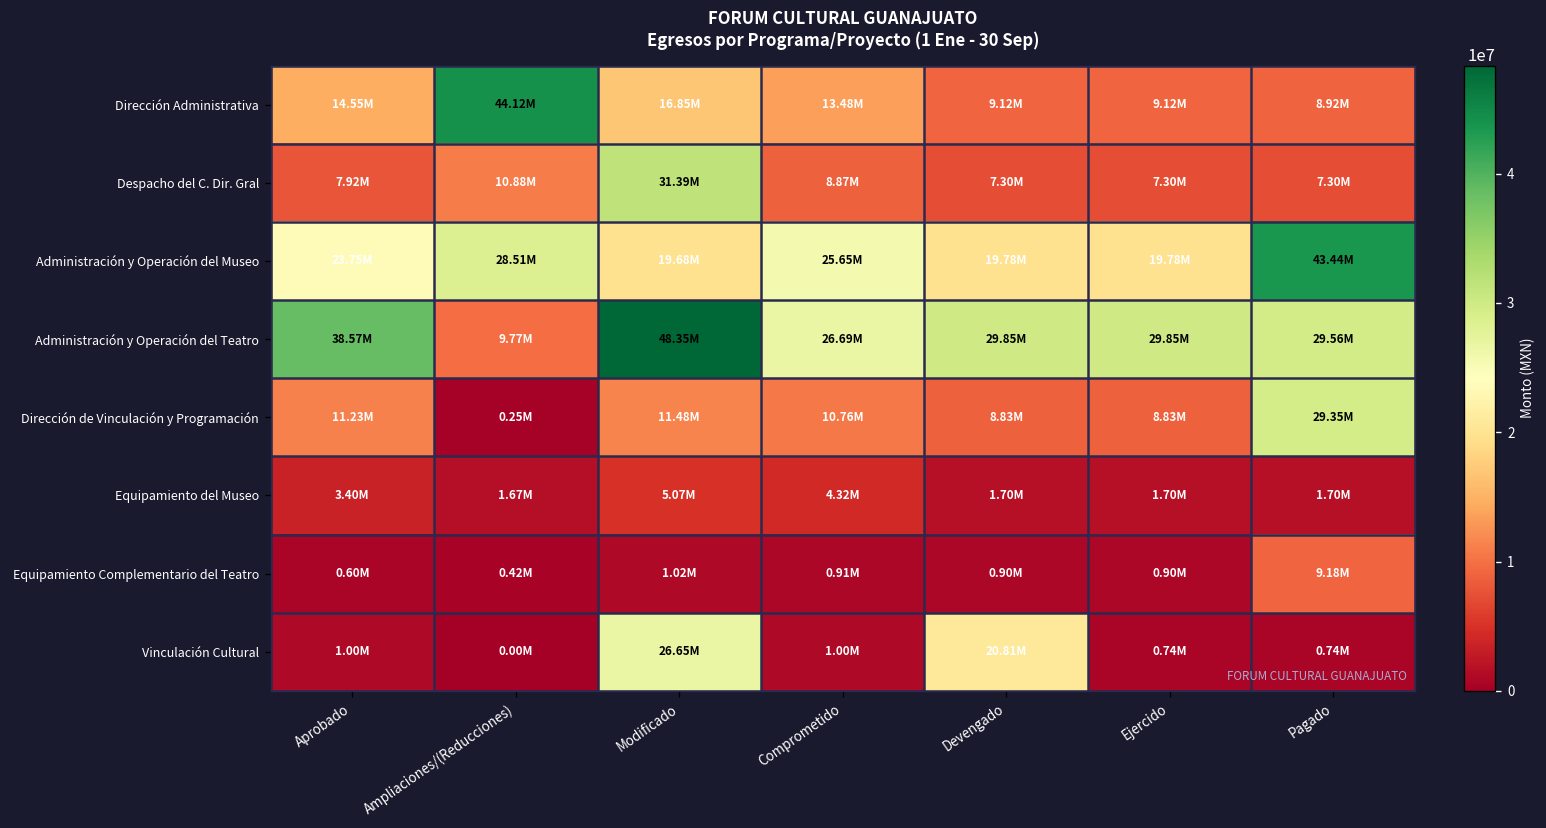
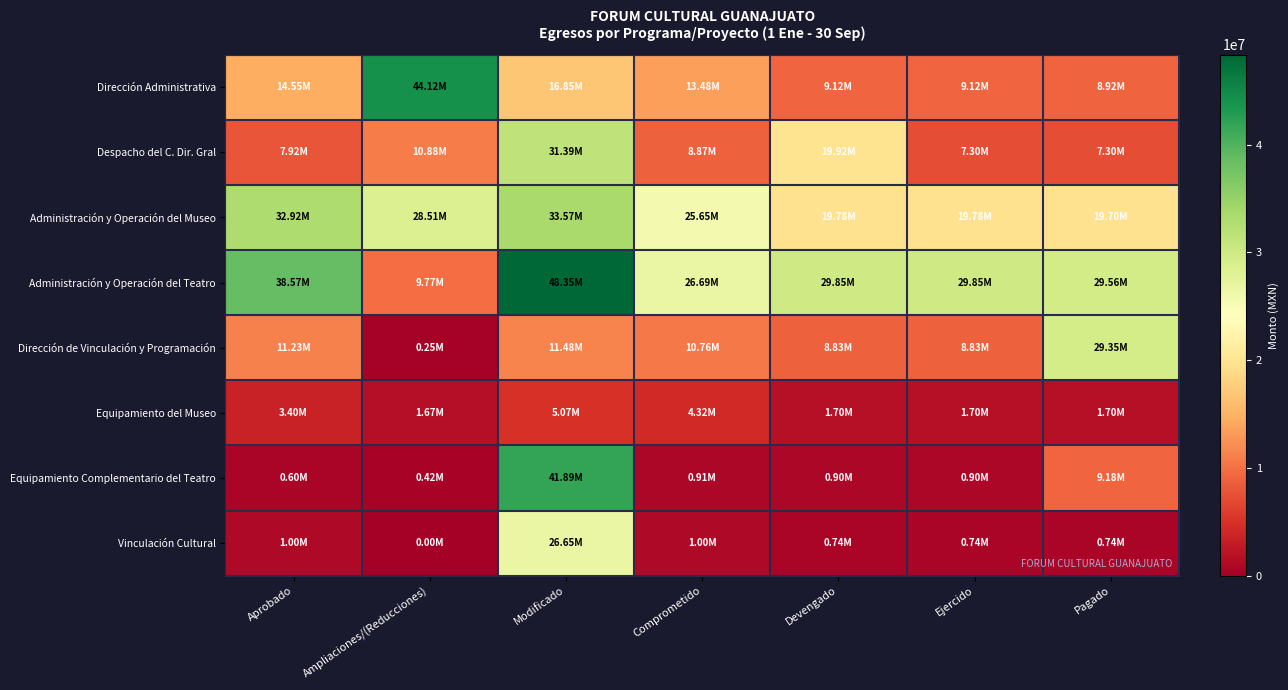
  {
    "Dirección Administrativa": {
      "Aprobado": "14.55M",
      "Ampliaciones/(Reducciones)": "44.12M",
      "Modificado": "16.85M",
      "Comprometido": "13.48M",
      "Devengado": "9.12M",
      "Ejercido": "9.12M",
      "Pagado": "8.92M"
    },
    "Despacho del C. Dir. Gral": {
      "Aprobado": "7.92M",
      "Ampliaciones/(Reducciones)": "10.88M",
      "Modificado": "31.39M",
      "Comprometido": "8.87M",
-     "Devengado": "7.30M",
+     "Devengado": "19.92M",
      "Ejercido": "7.30M",
      "Pagado": "7.30M"
    },
    "Administración y Operación del Museo": {
-     "Aprobado": "23.75M",
+     "Aprobado": "32.92M",
      "Ampliaciones/(Reducciones)": "28.51M",
-     "Modificado": "19.68M",
+     "Modificado": "33.57M",
      "Comprometido": "25.65M",
      "Devengado": "19.78M",
      "Ejercido": "19.78M",
-     "Pagado": "43.44M"
+     "Pagado": "19.70M"
    },
    "Administración y Operación del Teatro": {
      "Aprobado": "38.57M",
      "Ampliaciones/(Reducciones)": "9.77M",
      "Modificado": "48.35M",
      "Comprometido": "26.69M",
      "Devengado": "29.85M",
      "Ejercido": "29.85M",
      "Pagado": "29.56M"
    },
    "Dirección de Vinculación y Programación": {
      "Aprobado": "11.23M",
      "Ampliaciones/(Reducciones)": "0.25M",
      "Modificado": "11.48M",
      "Comprometido": "10.76M",
      "Devengado": "8.83M",
      "Ejercido": "8.83M",
      "Pagado": "29.35M"
    },
    "Equipamiento del Museo": {
      "Aprobado": "3.40M",
      "Ampliaciones/(Reducciones)": "1.67M",
      "Modificado": "5.07M",
      "Comprometido": "4.32M",
      "Devengado": "1.70M",
      "Ejercido": "1.70M",
      "Pagado": "1.70M"
    },
    "Equipamiento Complementario del Teatro": {
      "Aprobado": "0.60M",
      "Ampliaciones/(Reducciones)": "0.42M",
-     "Modificado": "1.02M",
+     "Modificado": "41.89M",
      "Comprometido": "0.91M",
      "Devengado": "0.90M",
      "Ejercido": "0.90M",
      "Pagado": "9.18M"
    },
    "Vinculación Cultural": {
      "Aprobado": "1.00M",
      "Ampliaciones/(Reducciones)": "0.00M",
      "Modificado": "26.65M",
      "Comprometido": "1.00M",
-     "Devengado": "20.81M",
+     "Devengado": "0.74M",
      "Ejercido": "0.74M"
    }
  }
